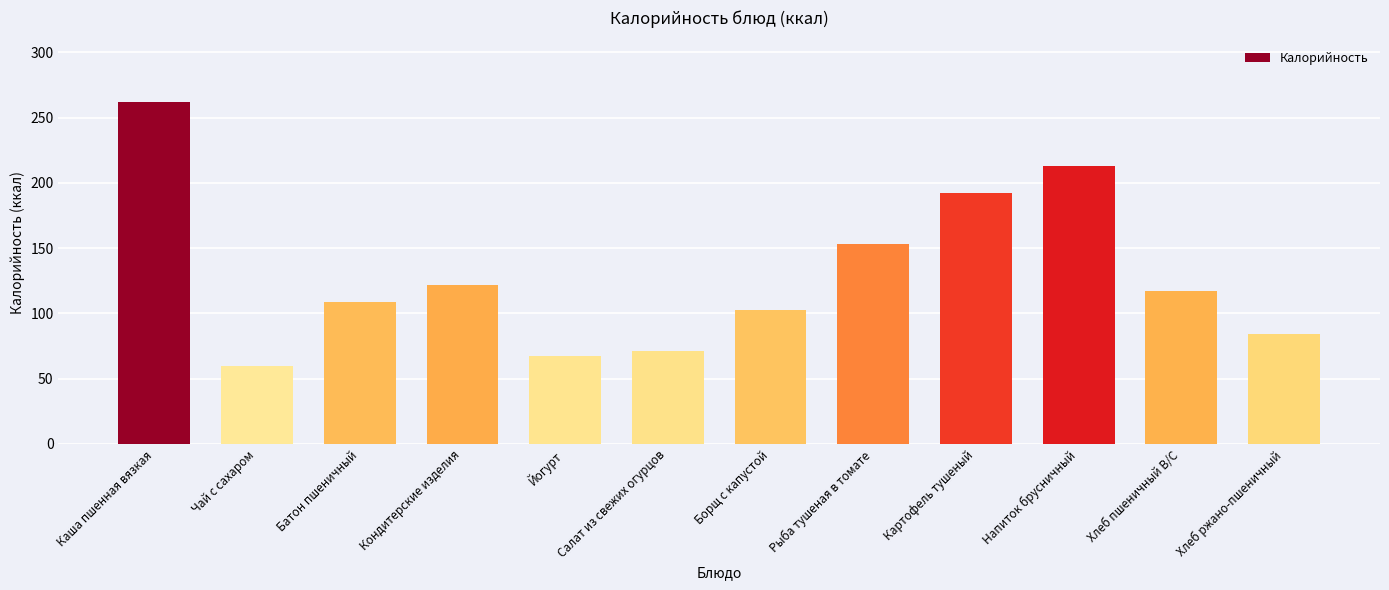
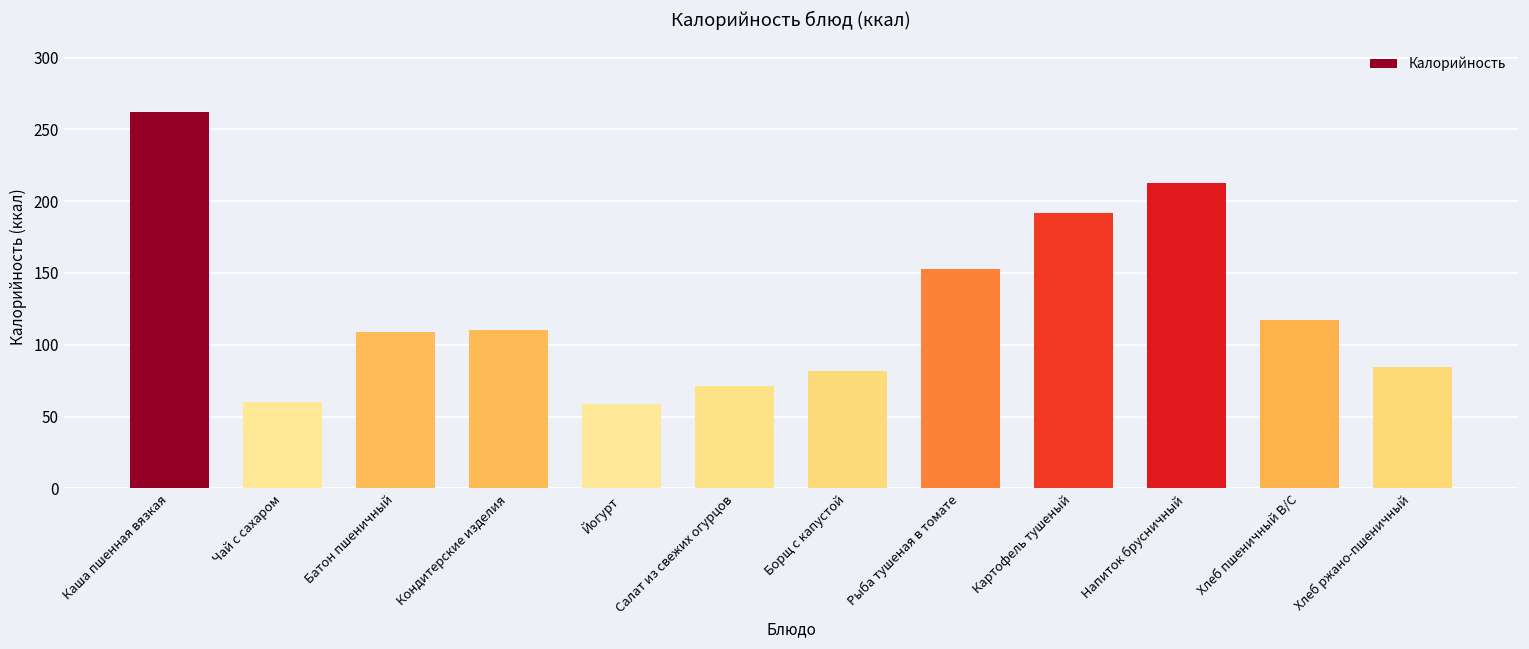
  {
    "Каша пшенная вязкая": 262,
    "Чай с сахаром": 60,
    "Батон пшеничный": 109,
-   "Кондитерские изделия": 122,
-   "Йогурт": 67,
+   "Кондитерские изделия": 110,
+   "Йогурт": 59,
    "Салат из свежих огурцов": 71,
-   "Борщ с капустой": 103,
+   "Борщ с капустой": 82,
    "Рыба тушеная в томате": 153,
    "Картофель тушеный": 192,
    "Напиток брусничный": 213,
    "Хлеб пшеничный В/С": 117,
    "Хлеб ржано-пшеничный": 85
  }
